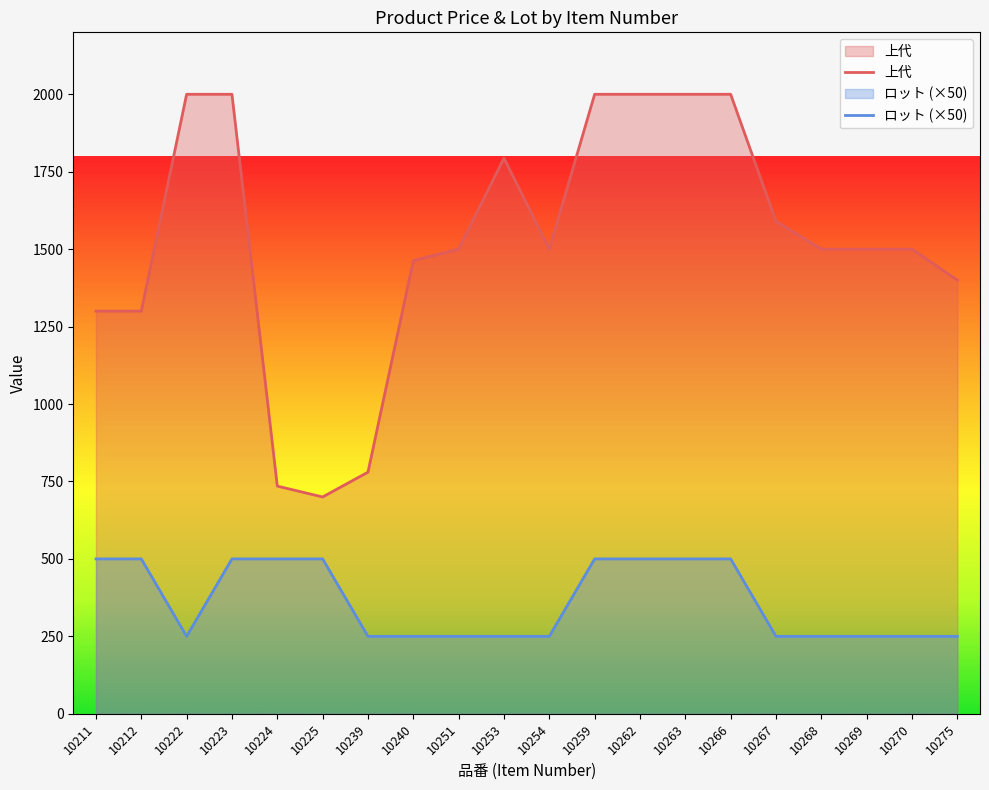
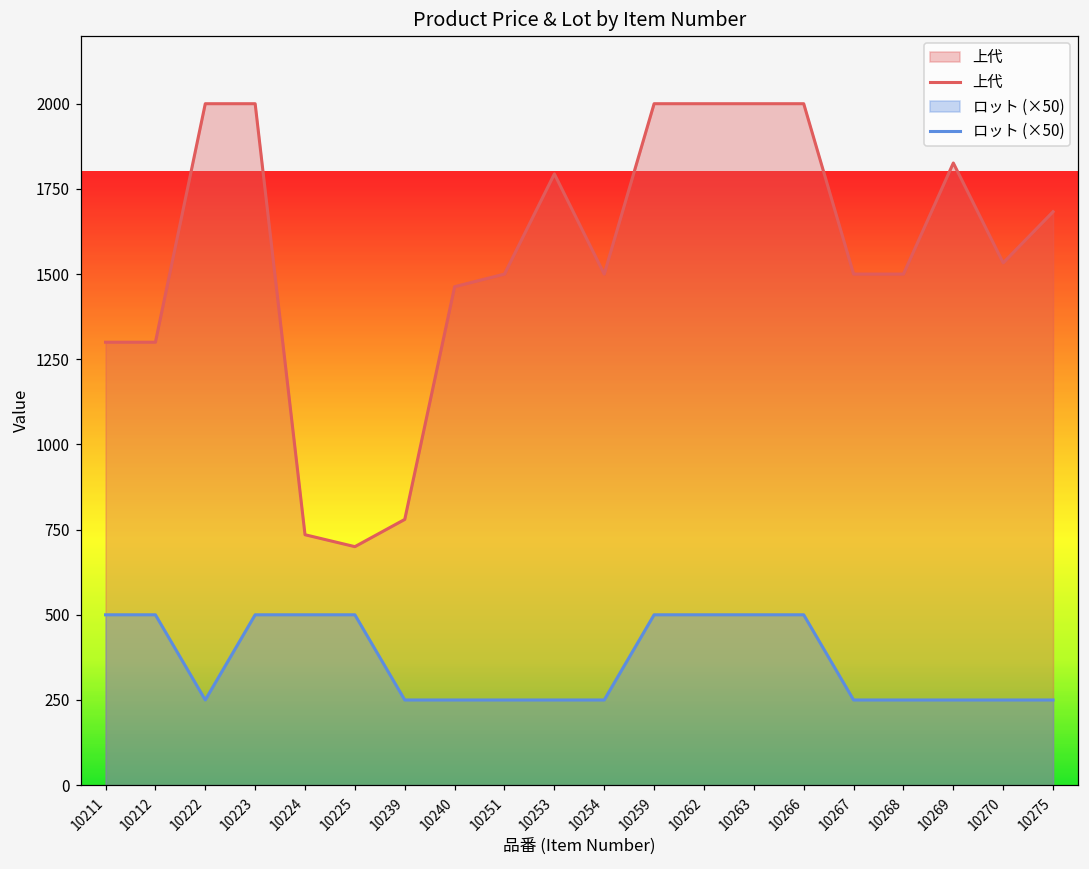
  {
    "上代": {
      "10211": 1300,
      "10212": 1300,
      "10222": 2000,
      "10223": 2000,
      "10224": 740,
      "10225": 700,
      "10239": 780,
      "10240": 1460,
      "10251": 1500,
      "10253": 1790,
      "10254": 1500,
      "10259": 2000,
      "10262": 2000,
      "10263": 2000,
      "10266": 2000,
-     "10267": 1590,
+     "10267": 1500,
      "10268": 1500,
-     "10269": 1500,
-     "10270": 1500,
-     "10275": 1400
+     "10269": 1830,
+     "10270": 1530,
+     "10275": 1680
    },
    "ロット (×50)": {
      "10211": 500,
      "10212": 500,
      "10222": 250,
      "10223": 500,
      "10224": 500,
      "10225": 500,
      "10239": 250,
      "10240": 250,
      "10251": 250,
      "10253": 250,
      "10254": 250,
      "10259": 500,
      "10262": 500,
      "10263": 500,
      "10266": 500,
      "10267": 250,
      "10268": 250,
      "10269": 250,
      "10270": 250,
      "10275": 250
    }
  }
